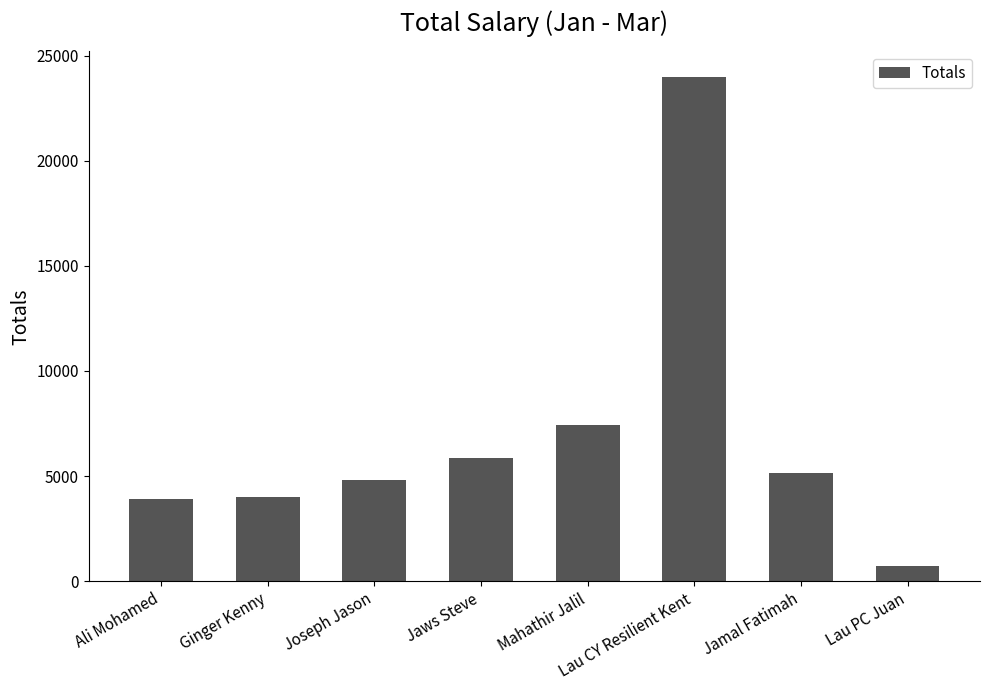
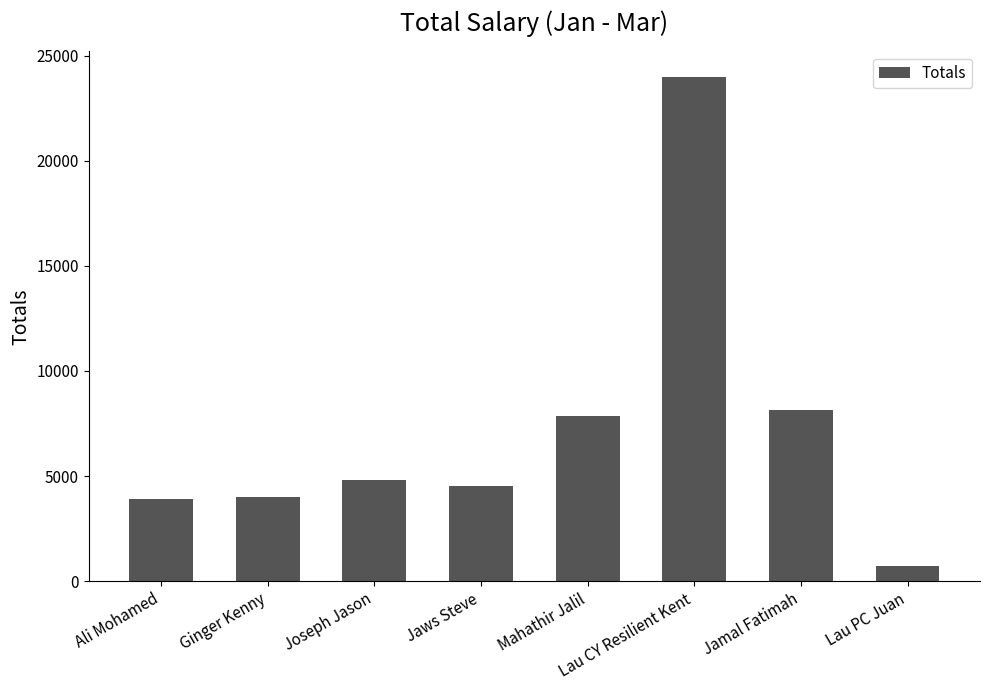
  {
    "Ali Mohamed": 3900,
    "Ginger Kenny": 4000,
    "Joseph Jason": 4800,
-   "Jaws Steve": 5900,
-   "Mahathir Jalil": 7400,
+   "Jaws Steve": 4500,
+   "Mahathir Jalil": 7900,
    "Lau CY Resilient Kent": 24000,
-   "Jamal Fatimah": 5100,
+   "Jamal Fatimah": 8100,
    "Lau PC Juan": 700
  }
